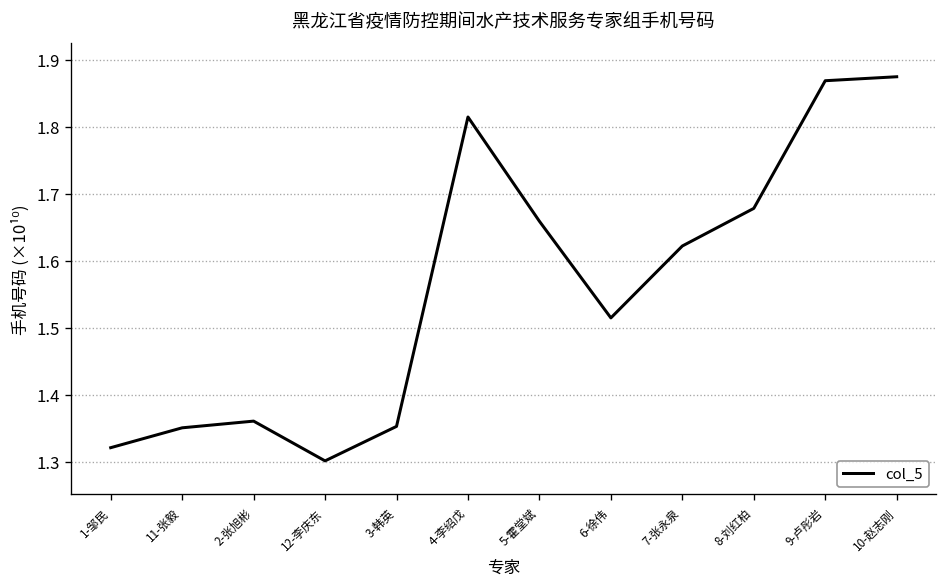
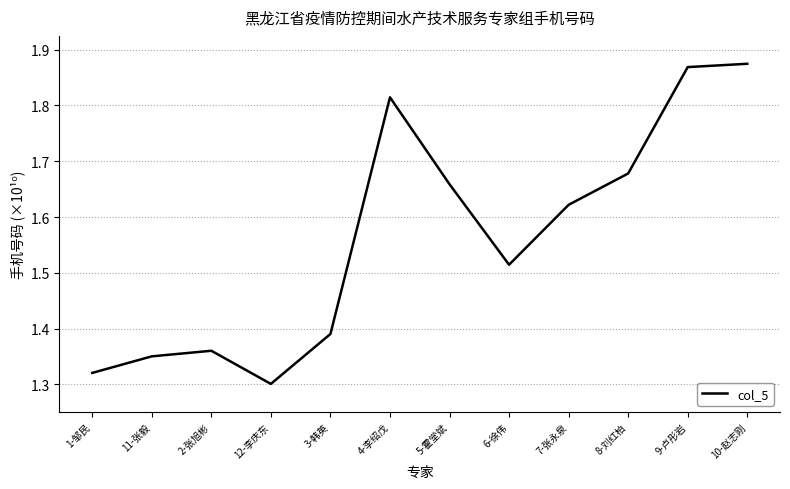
  {
    "1-邹民": 1.32,
    "11-张毅": 1.35,
    "2-张旭彬": 1.36,
    "12-李庆东": 1.30,
-   "3-韩英": 1.35,
+   "3-韩英": 1.39,
    "4-李绍戊": 1.81,
    "5-霍堂斌": 1.66,
    "6-徐伟": 1.51,
    "7-张永泉": 1.62,
    "8-刘红柏": 1.68,
    "9-卢彤岩": 1.87,
    "10-赵志刚": 1.87
  }
